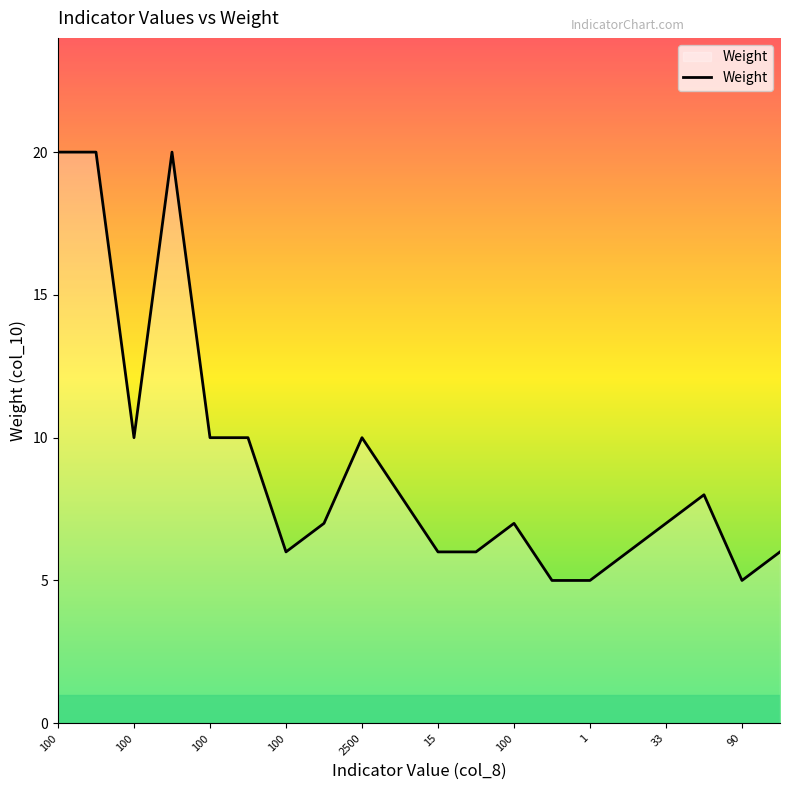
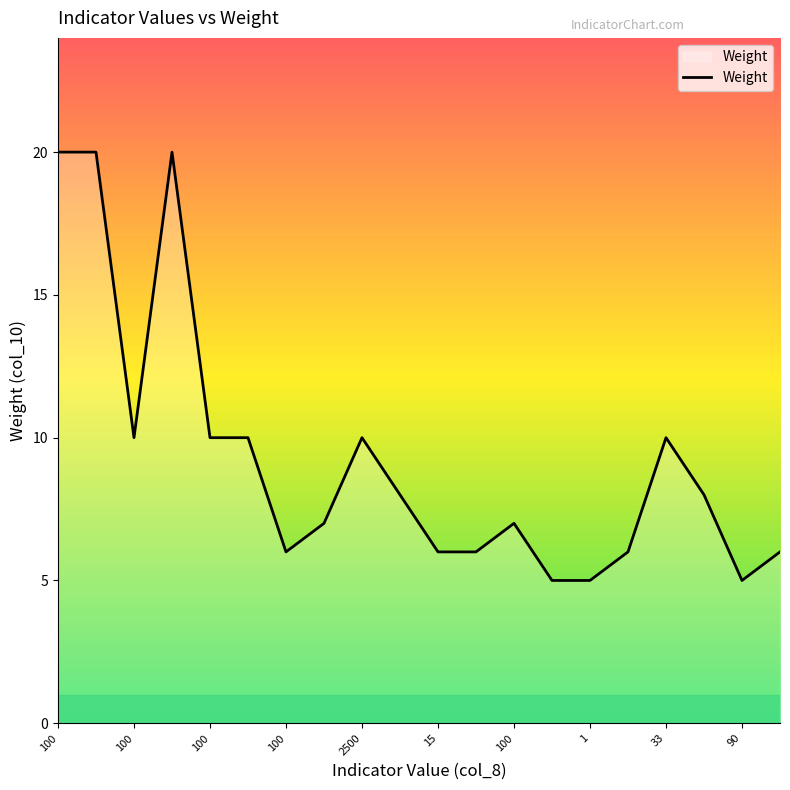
  {
    "2500": 10,
-   "33": 7,
+   "33": 10,
    "90": 5
  }
